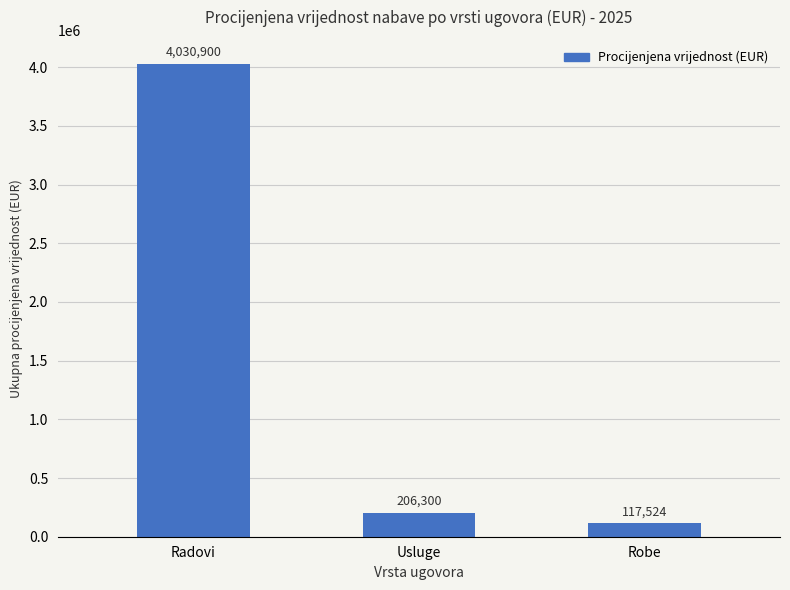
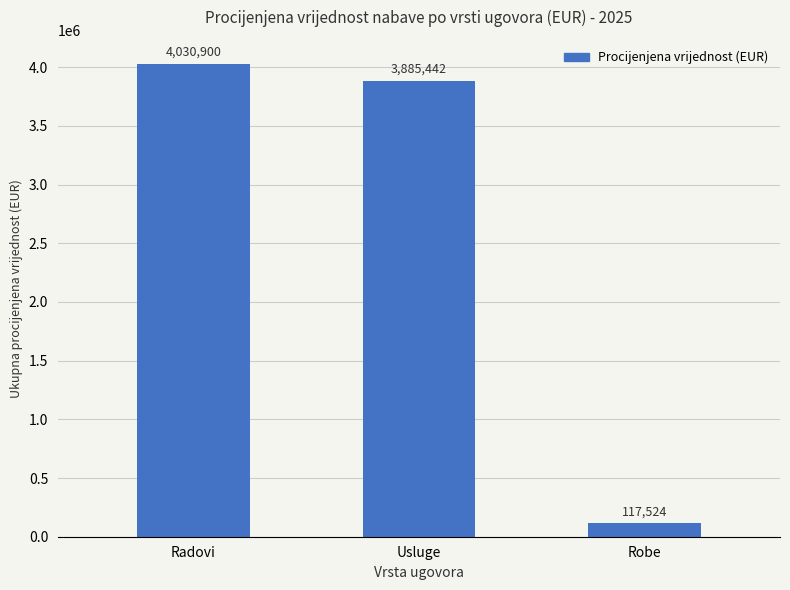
  {
    "Radovi": "4,030,900",
-   "Usluge": "206,300",
+   "Usluge": "3,885,442",
    "Robe": "117,524"
  }
